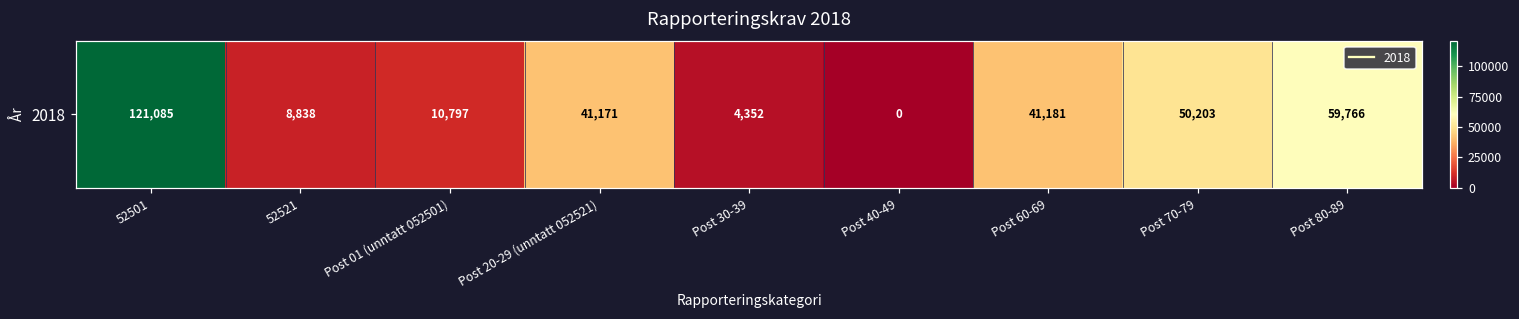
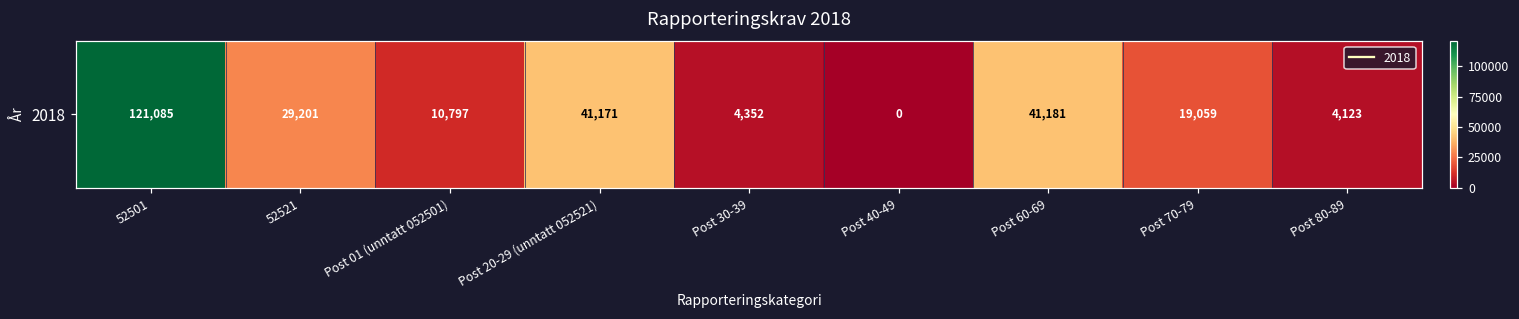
  {
    "2018": {
      "52501": "121,085",
-     "52521": "8,838",
+     "52521": "29,201",
      "Post 01 (unntatt 052501)": "10,797",
      "Post 20-29 (unntatt 052521)": "41,171",
      "Post 30-39": "4,352",
      "Post 40-49": "0",
      "Post 60-69": "41,181",
-     "Post 70-79": "50,203",
-     "Post 80-89": "59,766"
+     "Post 70-79": "19,059",
+     "Post 80-89": "4,123"
    }
  }
